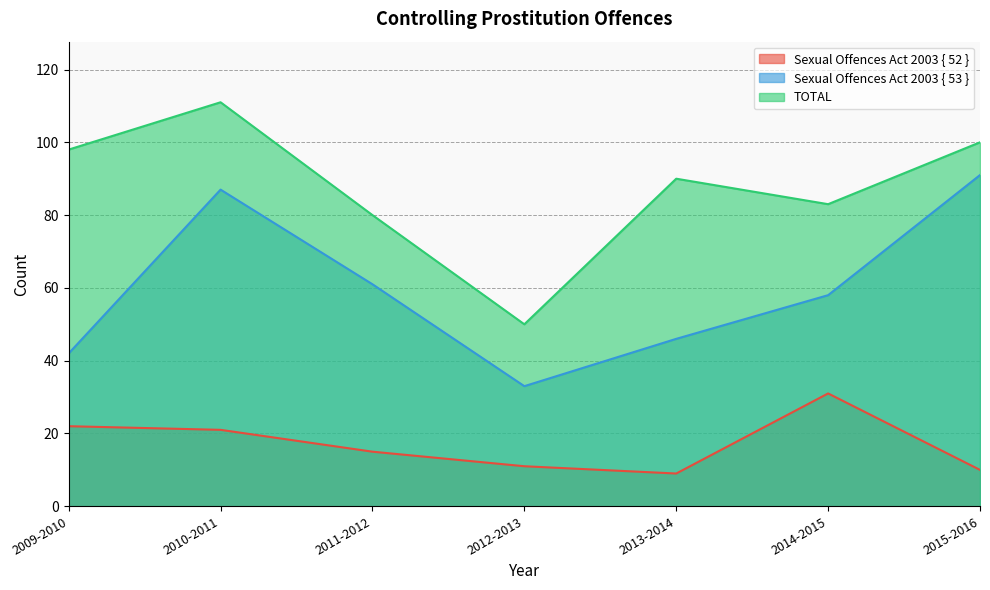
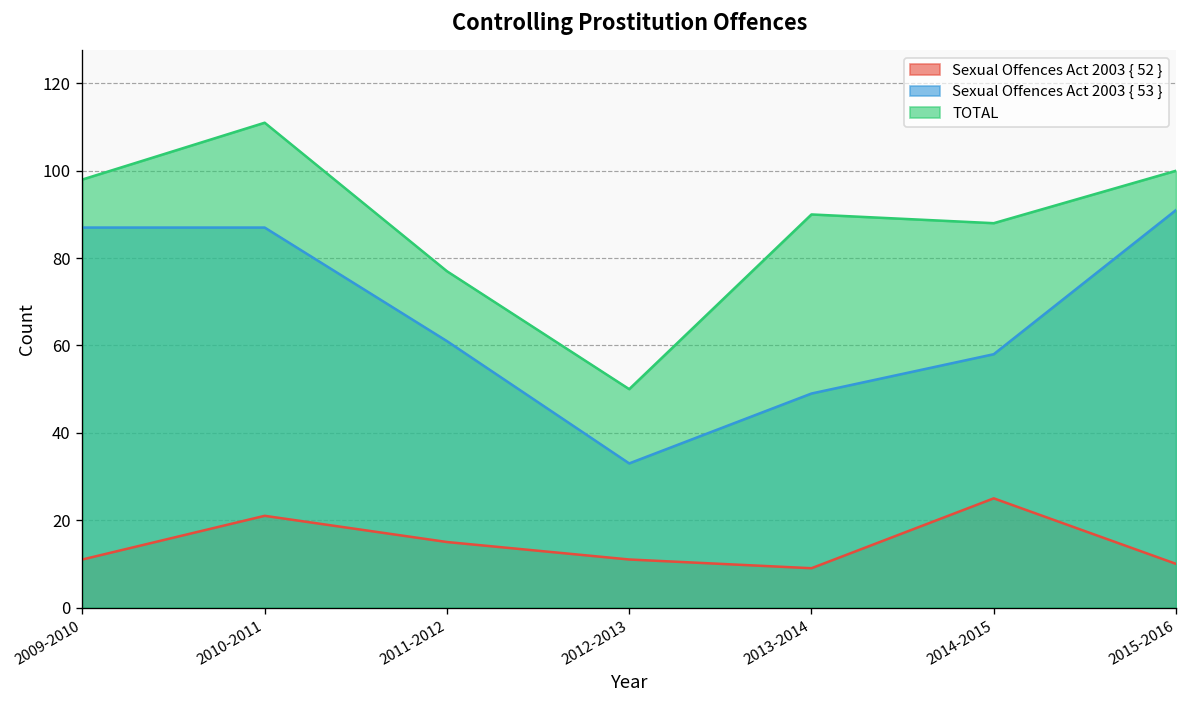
  {
    "Sexual Offences Act 2003 { 52 }": {
-     "2009-2010": 22,
+     "2009-2010": 11,
      "2010-2011": 21,
      "2011-2012": 15,
      "2012-2013": 11,
      "2013-2014": 9,
-     "2014-2015": 31,
+     "2014-2015": 25,
      "2015-2016": 10
    },
    "Sexual Offences Act 2003 { 53 }": {
-     "2009-2010": 42,
+     "2009-2010": 87,
      "2010-2011": 87,
      "2011-2012": 61,
      "2012-2013": 33,
-     "2013-2014": 46,
+     "2013-2014": 49,
      "2014-2015": 58,
      "2015-2016": 91
    },
    "TOTAL": {
      "2009-2010": 98,
      "2010-2011": 111,
-     "2011-2012": 80,
+     "2011-2012": 77,
      "2012-2013": 50,
      "2013-2014": 90,
-     "2014-2015": 83,
+     "2014-2015": 88,
      "2015-2016": 100
    }
  }
